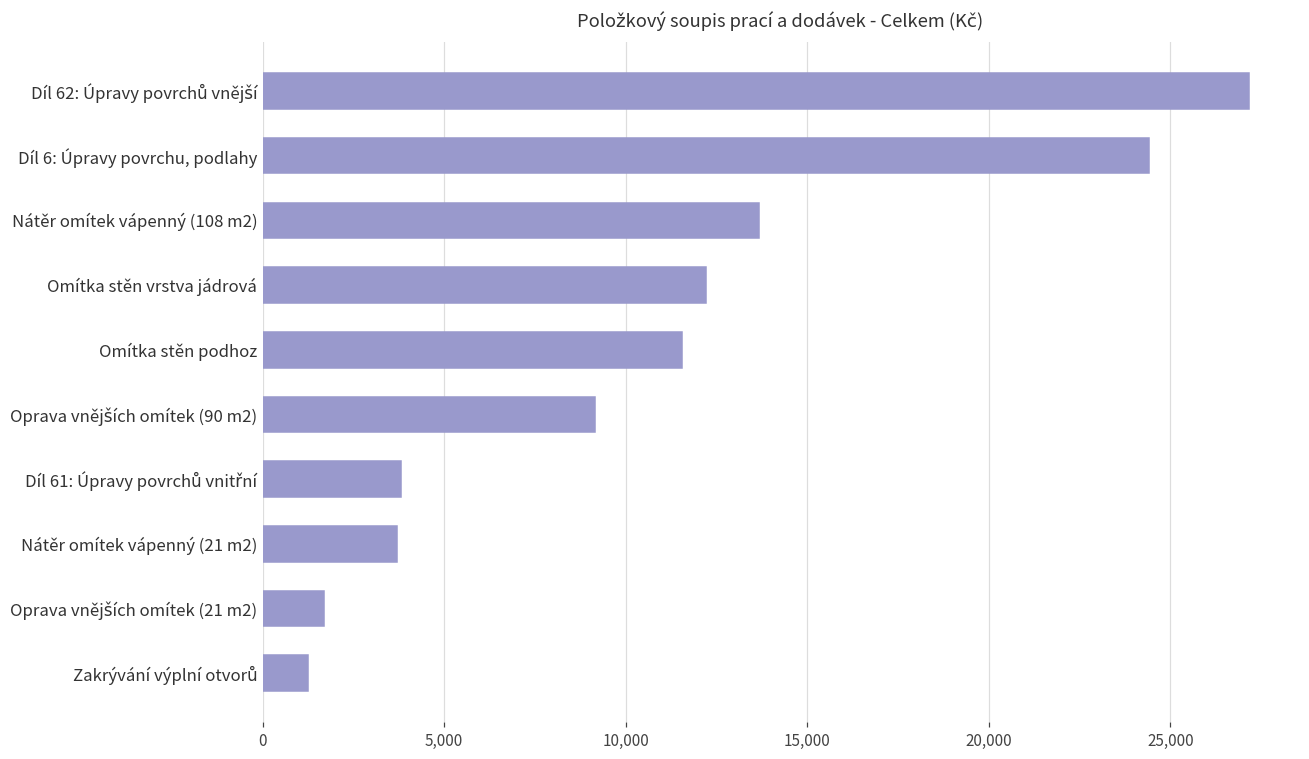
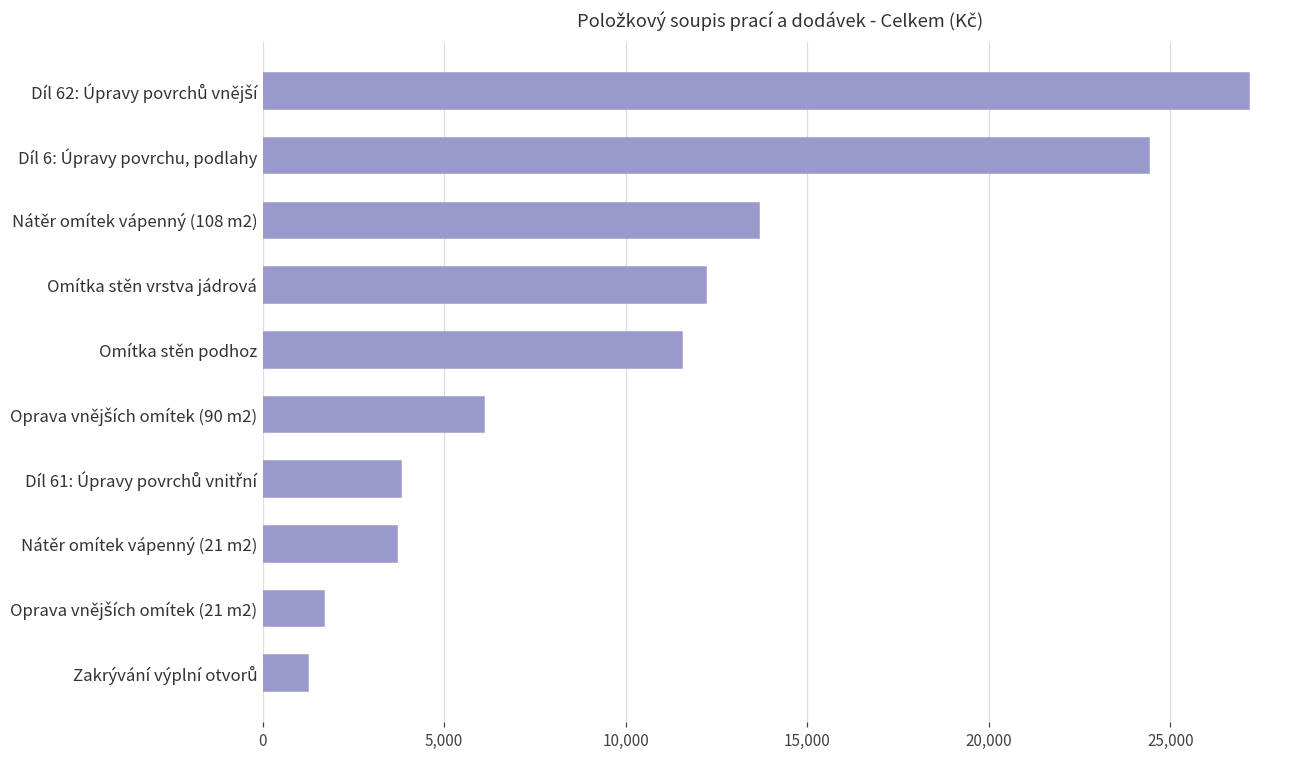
  {
    "Díl 62: Úpravy povrchů vnější": "27,200",
    "Díl 6: Úpravy povrchu, podlahy": "24,400",
    "Nátěr omítek vápenný (108 m2)": "13,700",
    "Omítka stěn vrstva jádrová": "12,200",
    "Omítka stěn podhoz": "11,600",
-   "Oprava vnějších omítek (90 m2)": "9,200",
+   "Oprava vnějších omítek (90 m2)": "6,100",
    "Díl 61: Úpravy povrchů vnitřní": "3,800",
    "Nátěr omítek vápenný (21 m2)": "3,700",
    "Oprava vnějších omítek (21 m2)": "1,700",
    "Zakrývání výplní otvorů": "1,300"
  }
